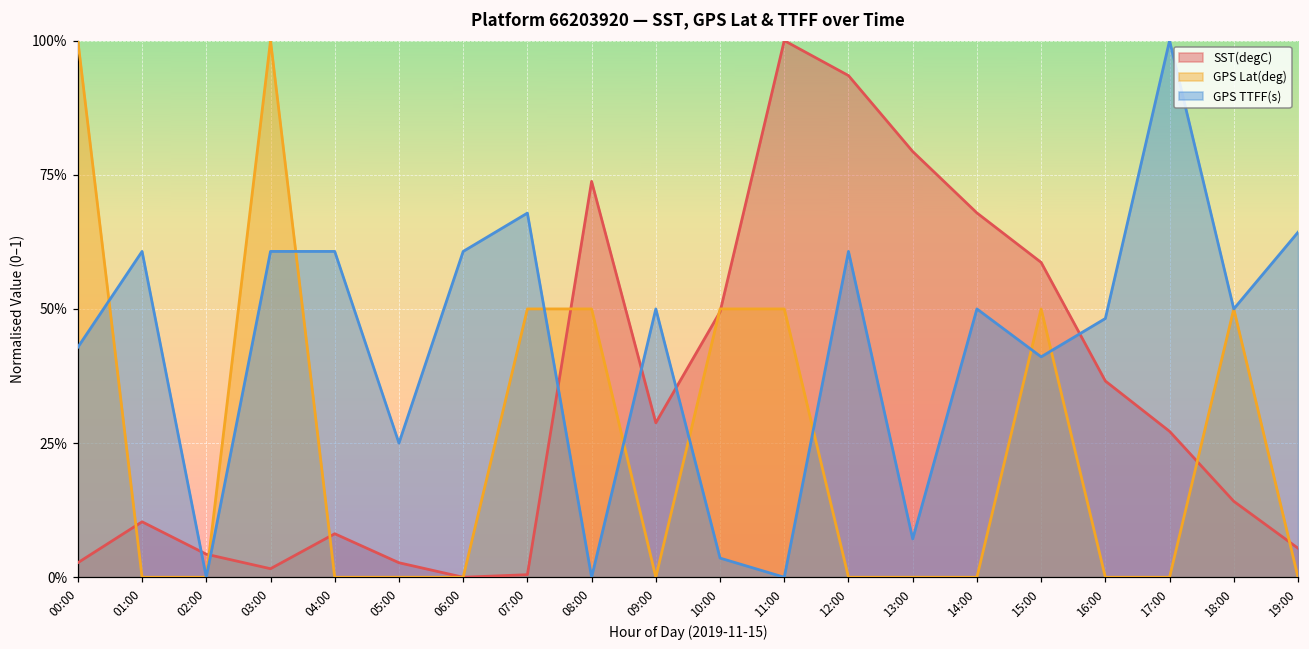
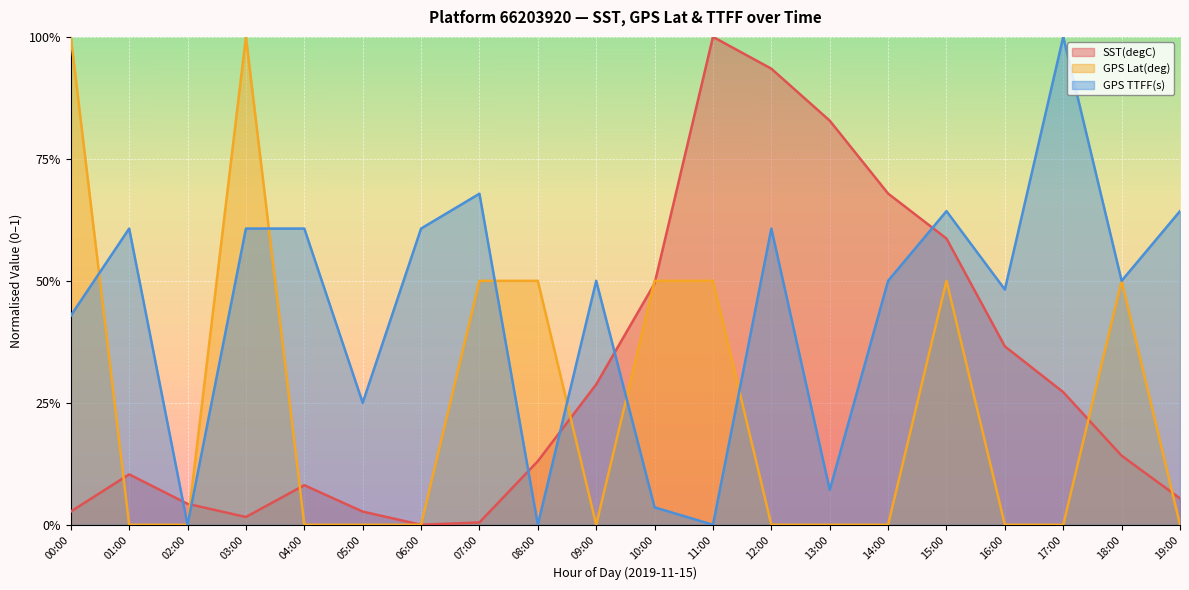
  {
    "SST(degC)": {
      "00:00": "3%",
      "01:00": "10%",
      "02:00": "4%",
      "03:00": "2%",
      "04:00": "8%",
      "05:00": "3%",
      "07:00": "0%",
-     "08:00": "74%",
+     "08:00": "13%",
      "09:00": "29%",
      "10:00": "49%",
      "11:00": "100%",
      "12:00": "93%",
-     "13:00": "79%",
+     "13:00": "83%",
      "14:00": "68%",
      "15:00": "59%",
      "16:00": "37%",
      "17:00": "27%",
      "18:00": "14%",
      "19:00": "5%"
    },
    "GPS Lat(deg)": {
      "00:00": "100%",
      "01:00": "0%",
      "03:00": "100%",
      "04:00": "0%",
      "05:00": "0%",
      "07:00": "50%",
      "08:00": "50%",
      "09:00": "0%",
      "10:00": "50%",
      "11:00": "50%",
      "12:00": "0%",
      "13:00": "0%",
      "14:00": "0%",
      "15:00": "50%",
      "16:00": "0%",
      "17:00": "0%",
      "19:00": "0%"
    },
    "GPS TTFF(s)": {
      "00:00": "43%",
      "01:00": "61%",
      "03:00": "61%",
      "04:00": "61%",
      "05:00": "25%",
      "06:00": "61%",
      "07:00": "68%",
      "08:00": "0%",
      "09:00": "50%",
      "10:00": "4%",
      "11:00": "0%",
      "12:00": "61%",
      "13:00": "7%",
      "14:00": "50%",
-     "15:00": "41%",
+     "15:00": "64%",
      "16:00": "48%",
      "17:00": "100%",
      "19:00": "64%"
    }
  }
